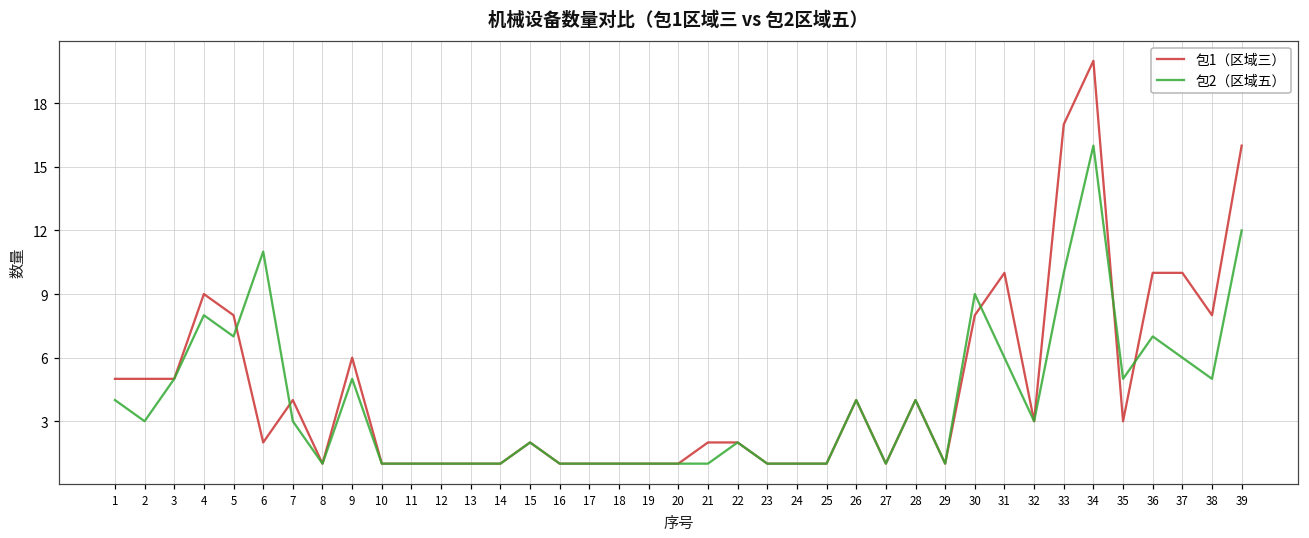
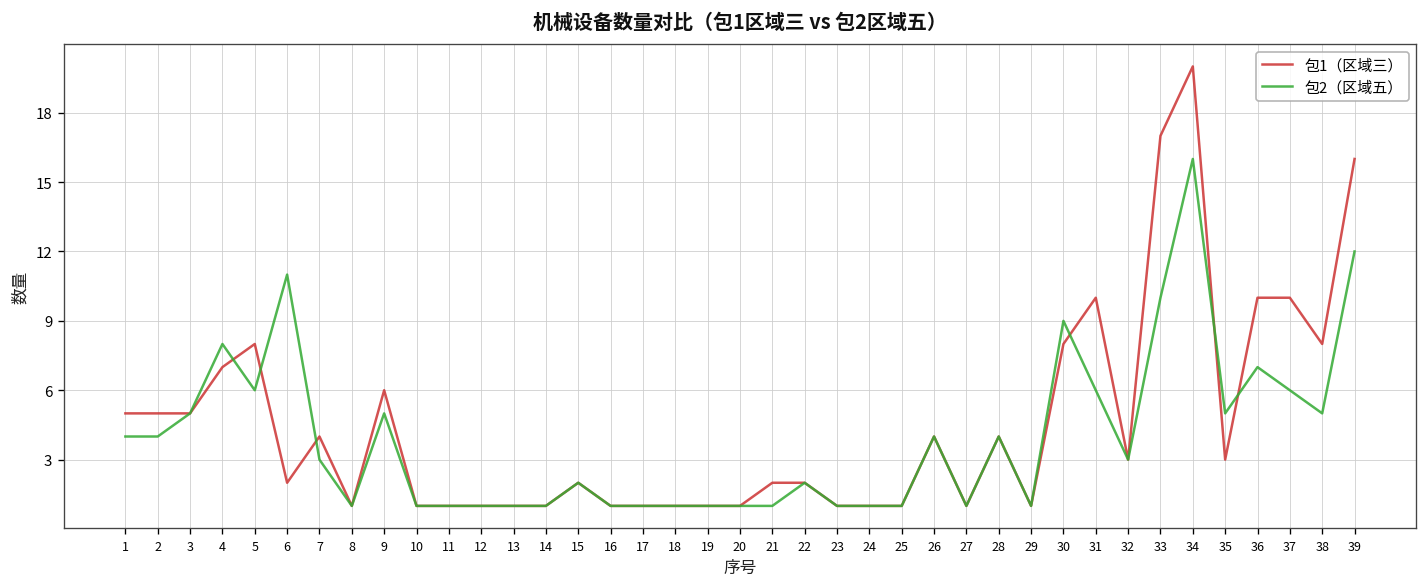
  {
    "包1（区域三）": {
      "1": 5,
      "2": 5,
-     "4": 9,
+     "4": 7,
      "5": 8,
      "6": 2,
      "7": 4,
      "9": 6,
      "21": 2,
      "30": 8,
      "31": 10,
      "33": 17,
      "34": 20,
      "35": 3,
      "36": 10,
      "37": 10,
      "38": 8,
      "39": 16
    },
    "包2（区域五）": {
      "1": 4,
-     "2": 3,
+     "2": 4,
      "4": 8,
-     "5": 7,
+     "5": 6,
      "6": 11,
      "7": 3,
      "9": 5,
      "21": 1,
      "30": 9,
      "31": 6,
      "33": 10,
      "34": 16,
      "35": 5,
      "36": 7,
      "37": 6,
      "38": 5,
      "39": 12
    }
  }
